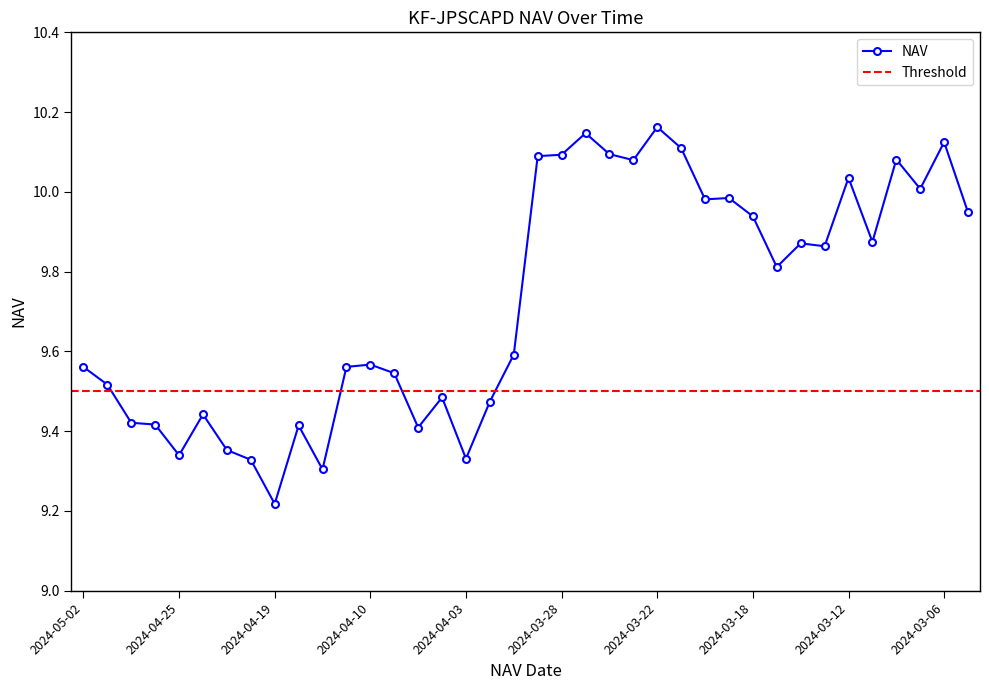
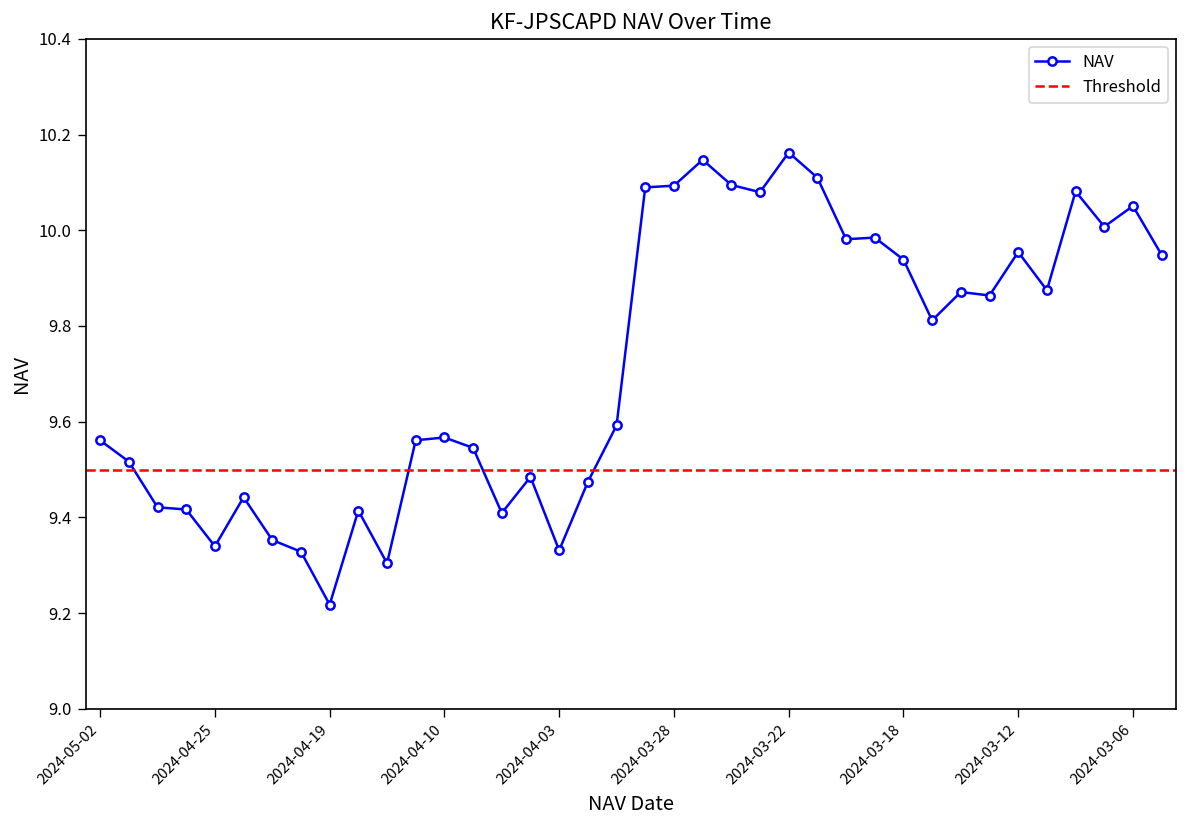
  {
    "2024-05-02": 9.56,
    "2024-04-25": 9.34,
    "2024-04-19": 9.22,
    "2024-04-10": 9.57,
    "2024-04-03": 9.33,
    "2024-03-28": 10.09,
    "2024-03-22": 10.16,
    "2024-03-18": 9.94,
-   "2024-03-12": 10.04,
-   "2024-03-06": 10.12
+   "2024-03-12": 9.95,
+   "2024-03-06": 10.05
  }
